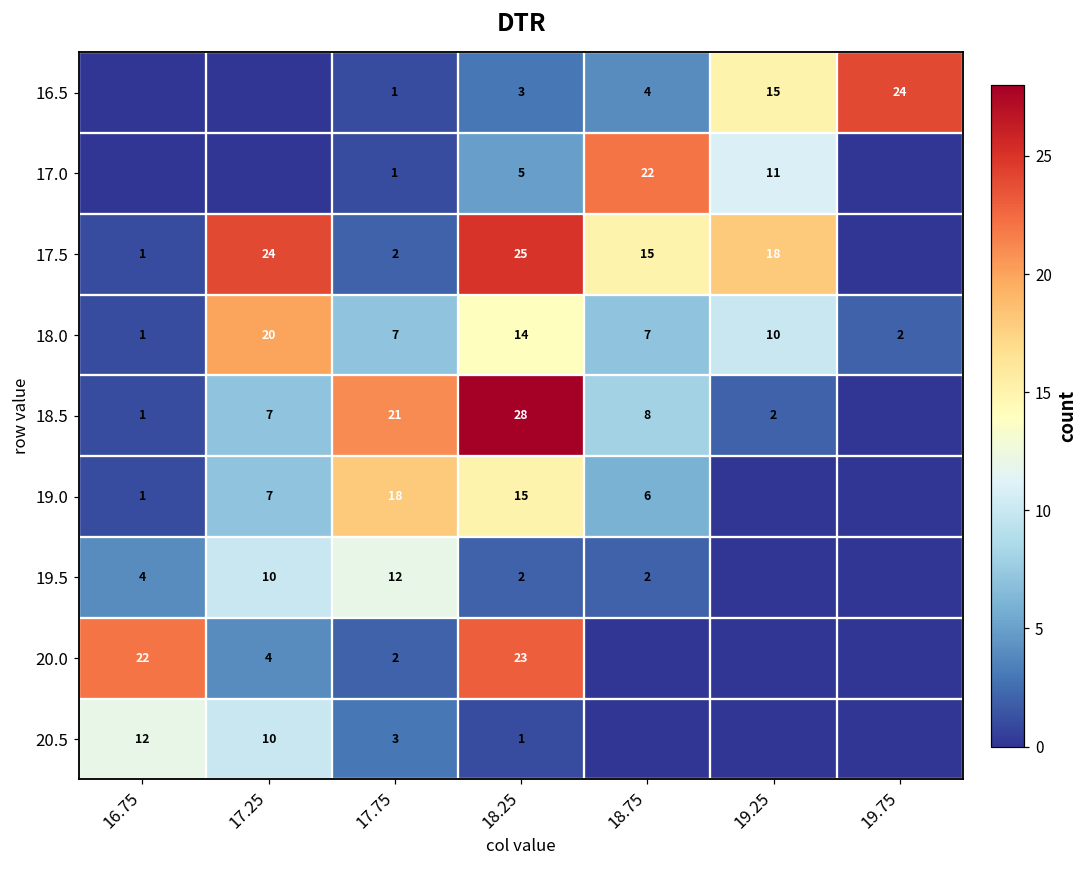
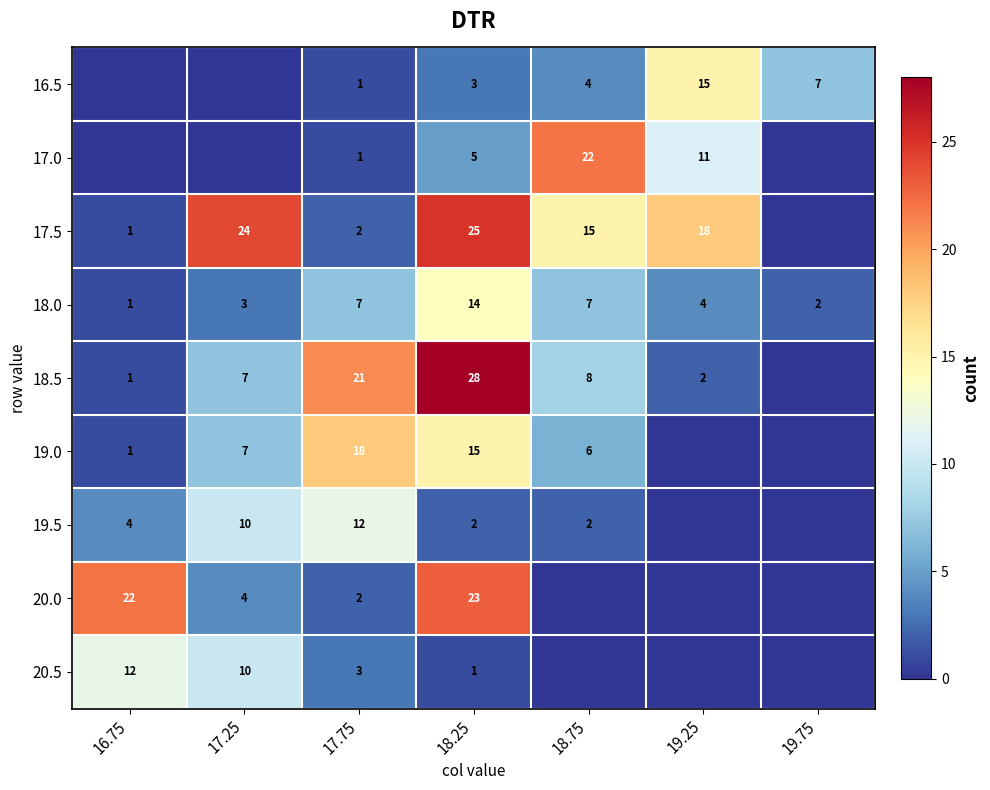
  {
    "16.5": {
      "17.75": 1,
      "18.25": 3,
      "18.75": 4,
      "19.25": 15,
-     "19.75": 24
+     "19.75": 7
    },
    "17.0": {
      "17.75": 1,
      "18.25": 5,
      "18.75": 22,
      "19.25": 11
    },
    "17.5": {
      "16.75": 1,
      "17.25": 24,
      "17.75": 2,
      "18.25": 25,
      "18.75": 15,
      "19.25": 18
    },
    "18.0": {
      "16.75": 1,
-     "17.25": 20,
+     "17.25": 3,
      "17.75": 7,
      "18.25": 14,
      "18.75": 7,
-     "19.25": 10,
+     "19.25": 4,
      "19.75": 2
    },
    "18.5": {
      "16.75": 1,
      "17.25": 7,
      "17.75": 21,
      "18.25": 28,
      "18.75": 8,
      "19.25": 2
    },
    "19.0": {
      "16.75": 1,
      "17.25": 7,
      "17.75": 18,
      "18.25": 15,
      "18.75": 6
    },
    "19.5": {
      "16.75": 4,
      "17.25": 10,
      "17.75": 12,
      "18.25": 2,
      "18.75": 2
    },
    "20.0": {
      "16.75": 22,
      "17.25": 4,
      "17.75": 2,
      "18.25": 23
    },
    "20.5": {
      "16.75": 12,
      "17.25": 10,
      "17.75": 3,
      "18.25": 1
    }
  }
